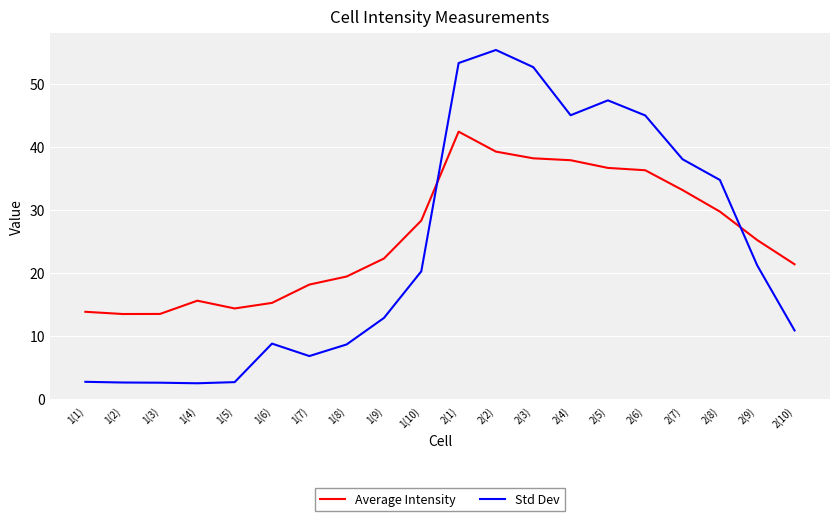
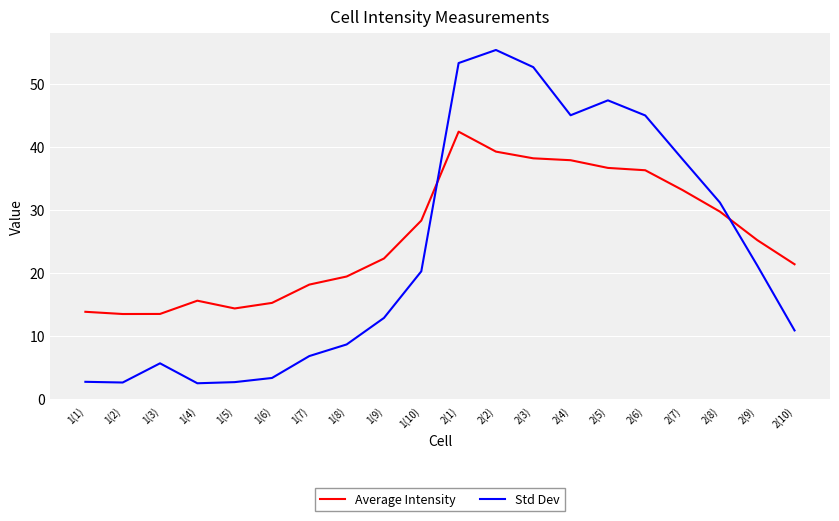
  {
    "Average Intensity": {
      "1(1)": 14,
      "1(2)": 13,
      "1(3)": 14,
      "1(4)": 16,
      "1(5)": 14,
      "1(6)": 15,
      "1(7)": 18,
      "1(8)": 19,
      "1(9)": 22,
      "1(10)": 28,
      "2(1)": 42,
      "2(2)": 39,
      "2(3)": 38,
      "2(4)": 38,
      "2(5)": 37,
      "2(6)": 36,
      "2(7)": 33,
      "2(8)": 30,
      "2(9)": 25,
      "2(10)": 21
    },
    "Std Dev": {
      "1(1)": 3,
      "1(2)": 3,
-     "1(3)": 3,
+     "1(3)": 6,
      "1(4)": 3,
      "1(5)": 3,
-     "1(6)": 9,
+     "1(6)": 3,
      "1(7)": 7,
      "1(8)": 9,
      "1(9)": 13,
      "1(10)": 20,
      "2(1)": 53,
      "2(2)": 55,
      "2(3)": 53,
      "2(4)": 45,
      "2(5)": 47,
      "2(6)": 45,
      "2(7)": 38,
-     "2(8)": 35,
+     "2(8)": 31,
      "2(9)": 21,
      "2(10)": 11
    }
  }
